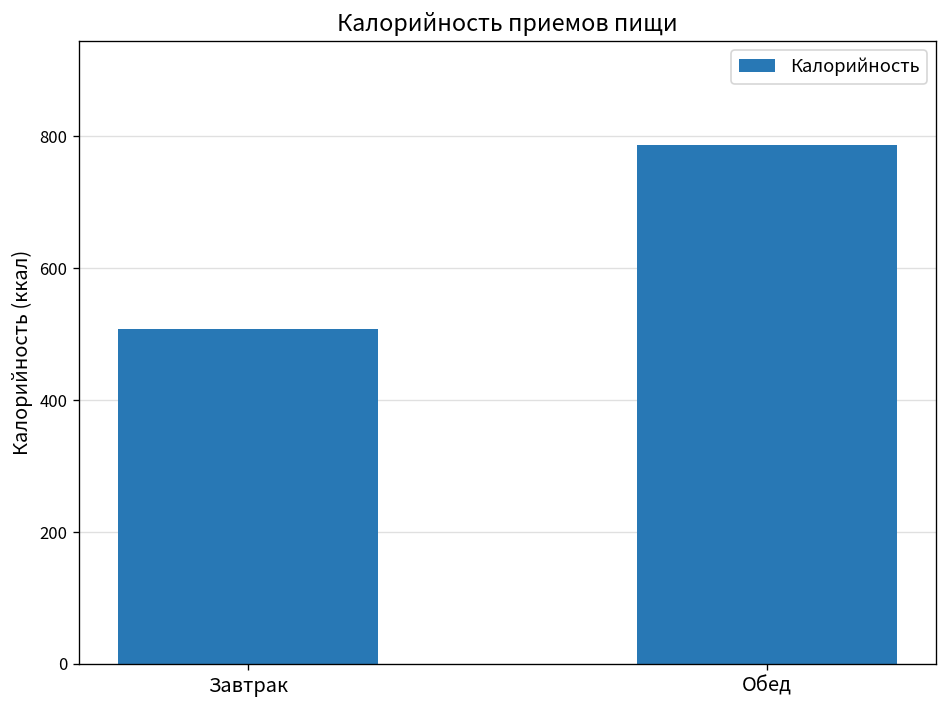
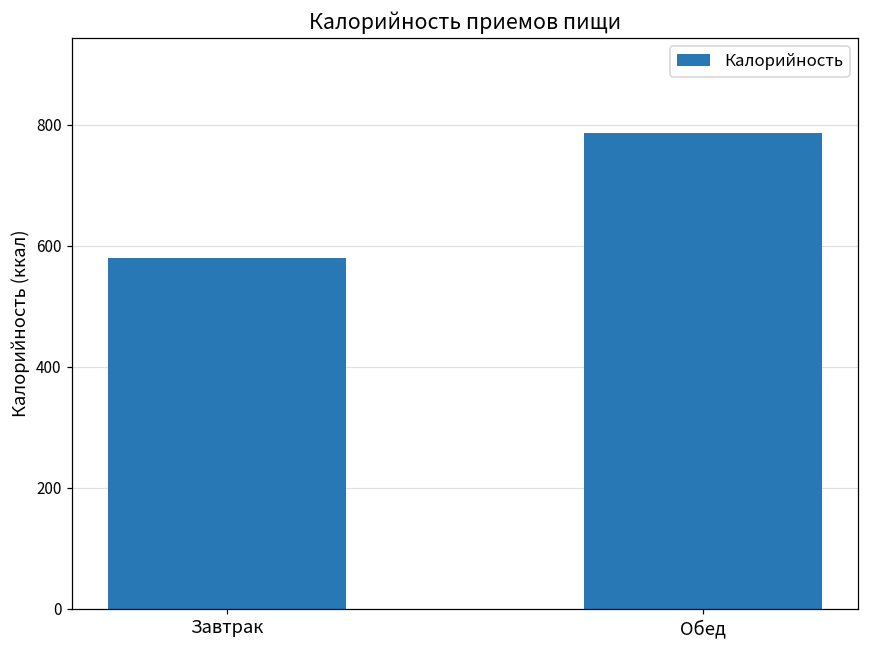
  {
-   "Завтрак": 510,
+   "Завтрак": 580,
    "Обед": 790
  }
